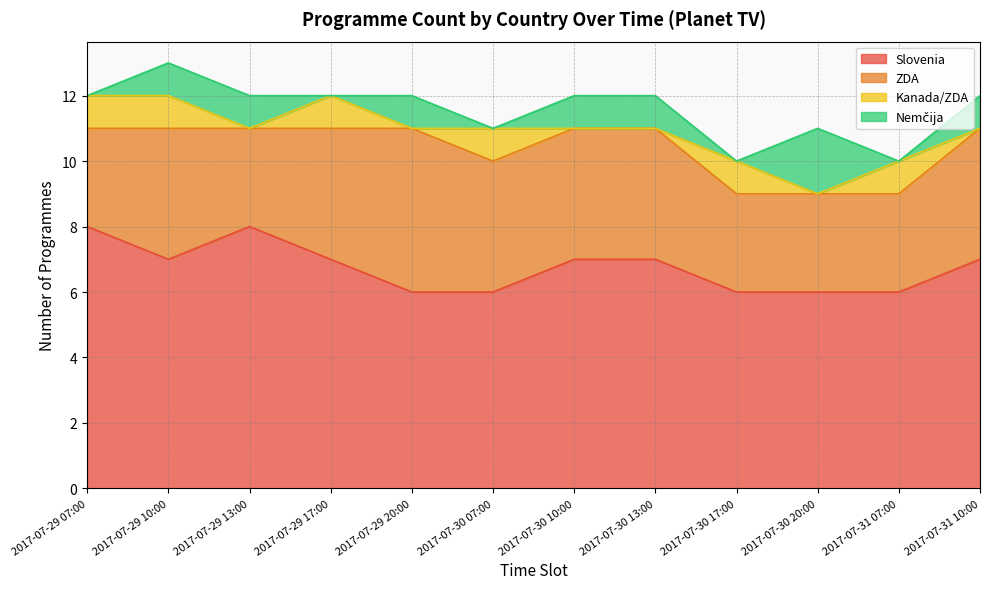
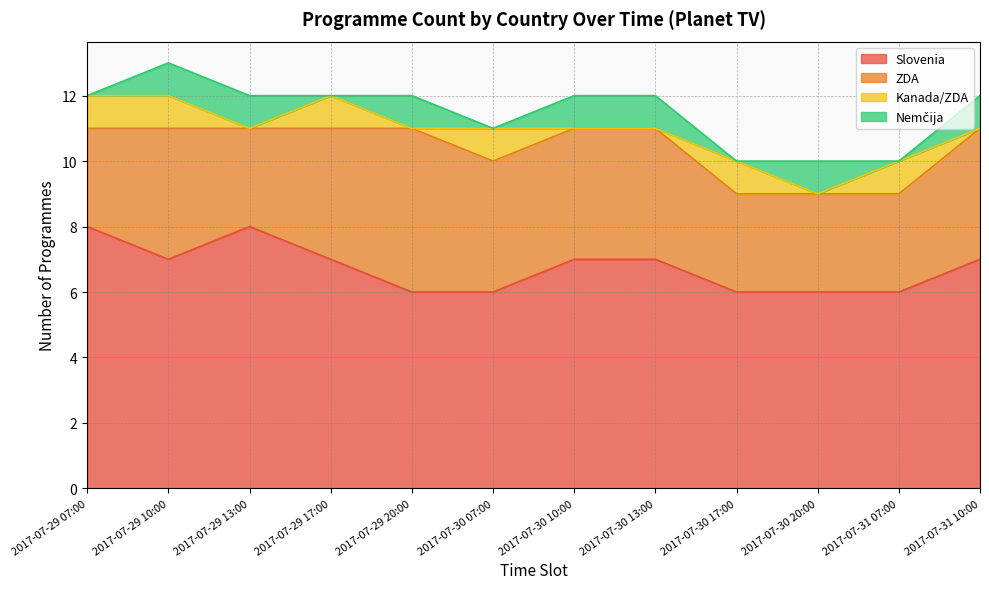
  {
    "Kanada/ZDA": {
      "2017-07-29 10:00": 1
    },
    "Nemčija": {
      "2017-07-29 10:00": 1,
      "2017-07-29 13:00": 1,
      "2017-07-29 20:00": 1,
      "2017-07-30 10:00": 1,
      "2017-07-30 13:00": 1,
-     "2017-07-30 20:00": 2,
+     "2017-07-30 20:00": 1,
      "2017-07-31 10:00": 1
    }
  }
